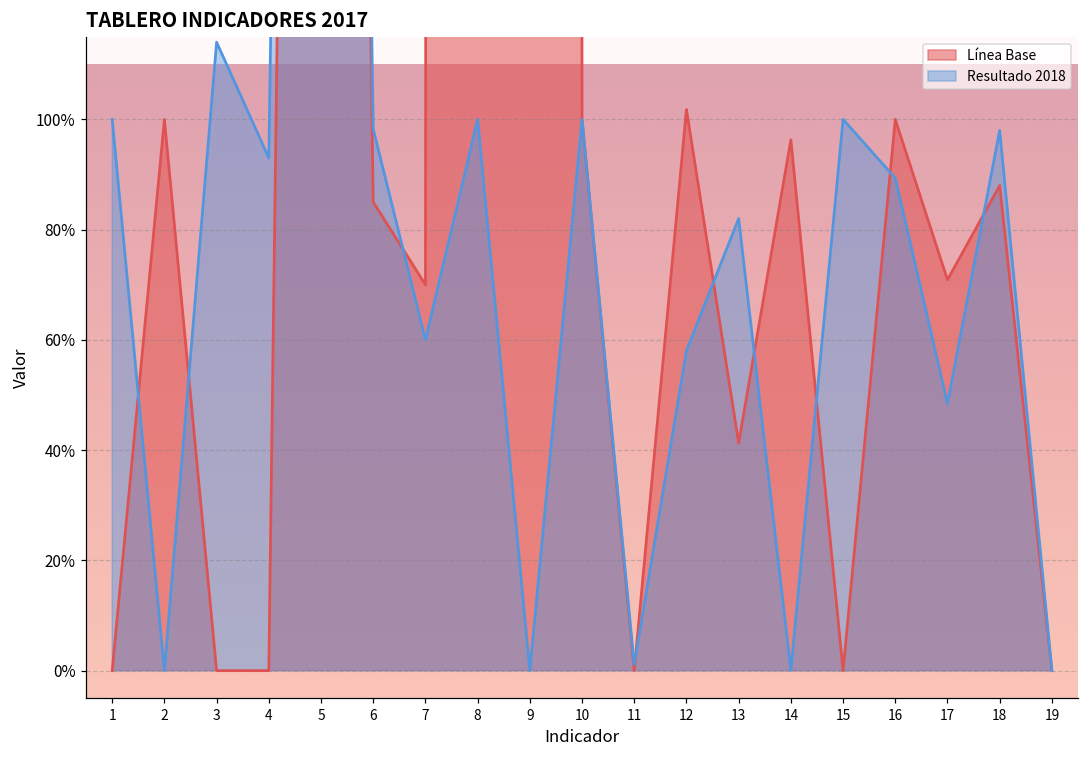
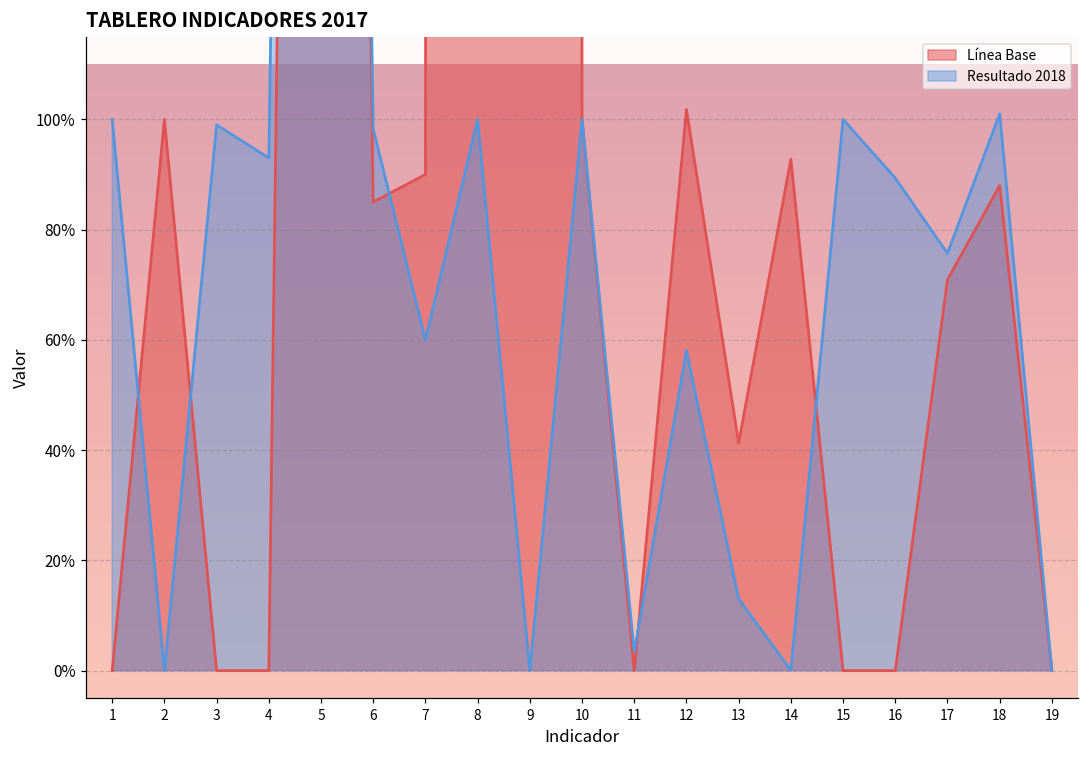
  {
    "Línea Base": {
      "1": "0%",
      "2": "100%",
      "3": "0%",
      "4": "0%",
      "6": "85%",
-     "7": "70%",
+     "7": "90%",
      "11": "0%",
      "12": "102%",
      "13": "41%",
-     "14": "96%",
+     "14": "93%",
      "15": "0%",
-     "16": "100%",
+     "16": "0%",
      "17": "71%",
      "18": "88%"
    },
    "Resultado 2018": {
      "1": "100%",
      "2": "0%",
-     "3": "114%",
+     "3": "99%",
      "4": "93%",
      "6": "98%",
      "7": "60%",
      "8": "100%",
      "9": "0%",
-     "11": "1%",
+     "11": "3%",
      "12": "58%",
-     "13": "82%",
+     "13": "13%",
      "14": "0%",
      "15": "100%",
      "16": "89%",
-     "17": "48%",
-     "18": "98%"
+     "17": "76%",
+     "18": "101%"
    }
  }
